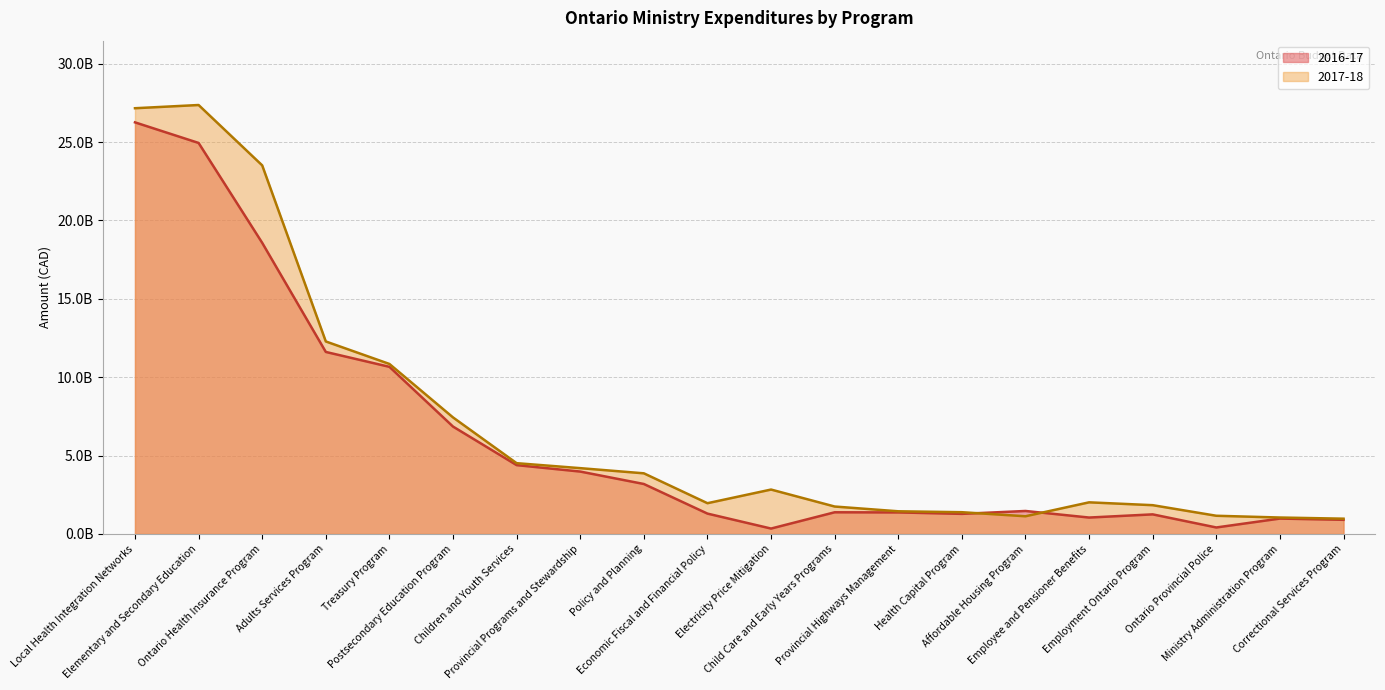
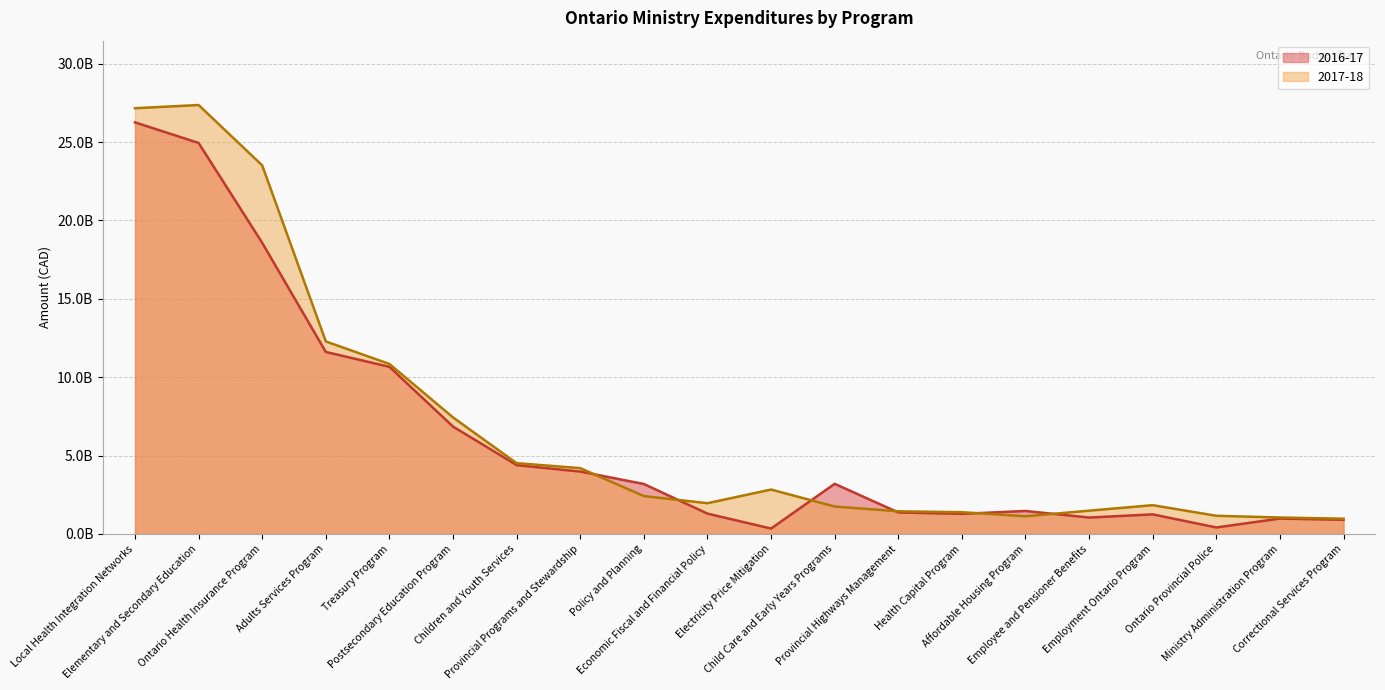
  {
    "2016-17": {
      "Local Health Integration Networks": 26300000000,
      "Elementary and Secondary Education": 24900000000,
      "Ontario Health Insurance Program": 18600000000,
      "Adults Services Program": 11600000000,
      "Treasury Program": 10700000000,
      "Postsecondary Education Program": 6900000000,
      "Provincial Programs and Stewardship": 4000000000,
      "Policy and Planning": 3200000000,
      "Economic Fiscal and Financial Policy": 1300000000,
      "Electricity Price Mitigation": 300000000,
-     "Child Care and Early Years Programs": 1400000000,
+     "Child Care and Early Years Programs": 3200000000,
      "Affordable Housing Program": 1500000000,
      "Employee and Pensioner Benefits": 1000000000,
      "Employment Ontario Program": 1300000000,
      "Ontario Provincial Police": 400000000
    },
    "2017-18": {
      "Local Health Integration Networks": 27200000000,
      "Elementary and Secondary Education": 27400000000,
      "Ontario Health Insurance Program": 23500000000,
      "Adults Services Program": 12300000000,
      "Treasury Program": 10800000000,
      "Postsecondary Education Program": 7400000000,
      "Provincial Programs and Stewardship": 4200000000,
-     "Policy and Planning": 3900000000,
+     "Policy and Planning": 2400000000,
      "Economic Fiscal and Financial Policy": 2000000000,
      "Electricity Price Mitigation": 2800000000,
      "Child Care and Early Years Programs": 1800000000,
      "Affordable Housing Program": 1100000000,
-     "Employee and Pensioner Benefits": 2000000000,
+     "Employee and Pensioner Benefits": 1500000000,
      "Employment Ontario Program": 1800000000,
      "Ontario Provincial Police": 1200000000
    }
  }
